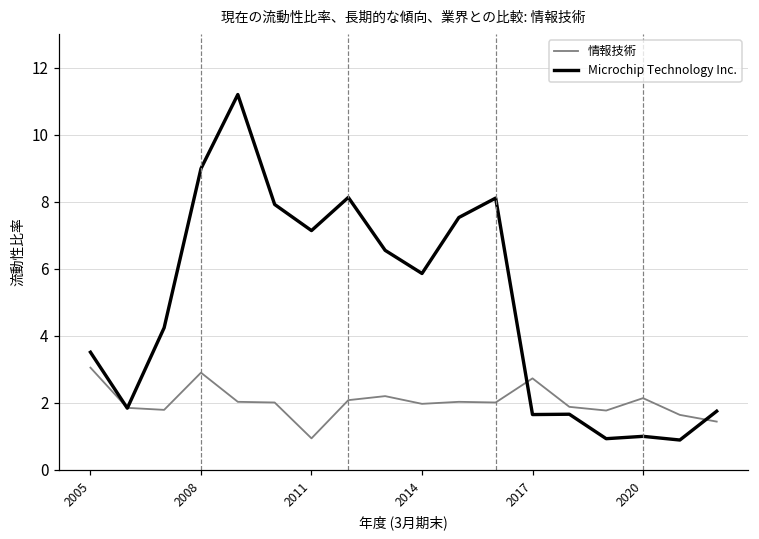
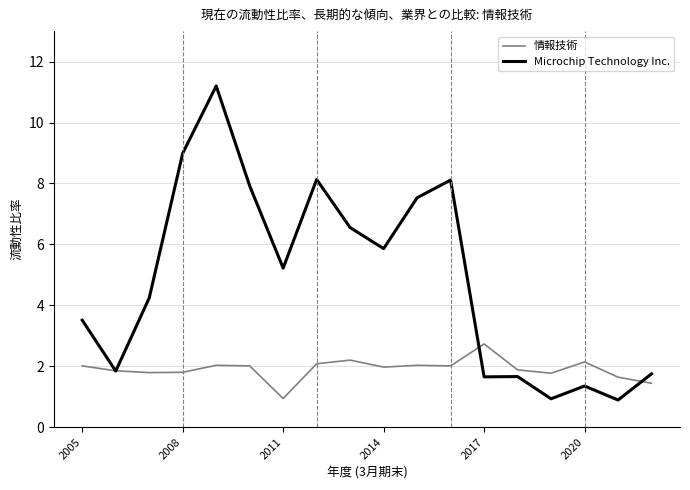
  {
    "情報技術": {
-     "2005": 3.1,
-     "2008": 2.9,
+     "2005": 2.0,
+     "2008": 1.8,
      "2011": 0.9,
      "2014": 2.0,
      "2017": 2.7,
      "2020": 2.1
    },
    "Microchip Technology Inc.": {
      "2005": 3.5,
      "2008": 9.0,
-     "2011": 7.1,
+     "2011": 5.2,
      "2014": 5.9,
      "2017": 1.7,
-     "2020": 1.0
+     "2020": 1.4
    }
  }
